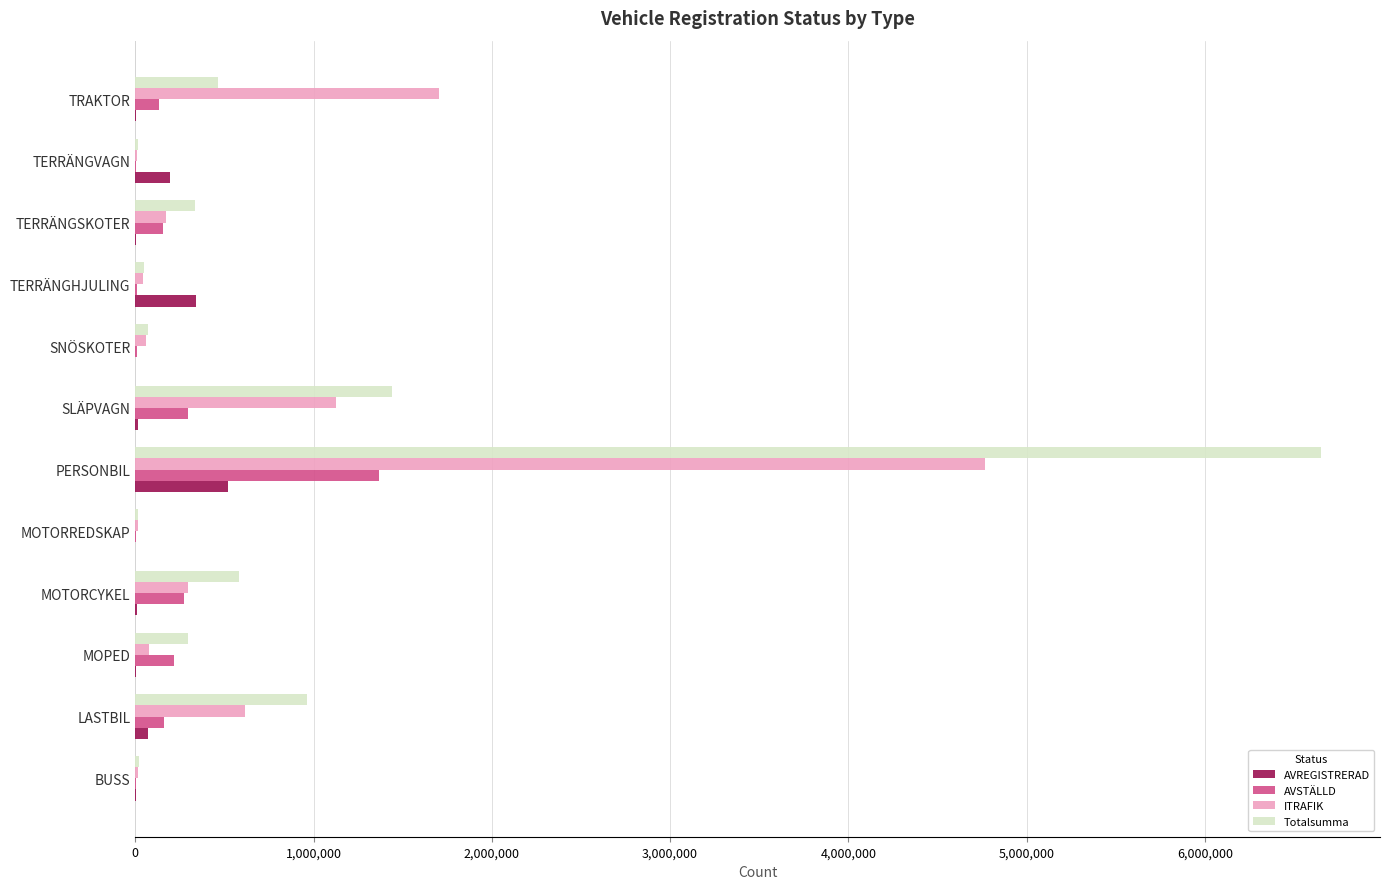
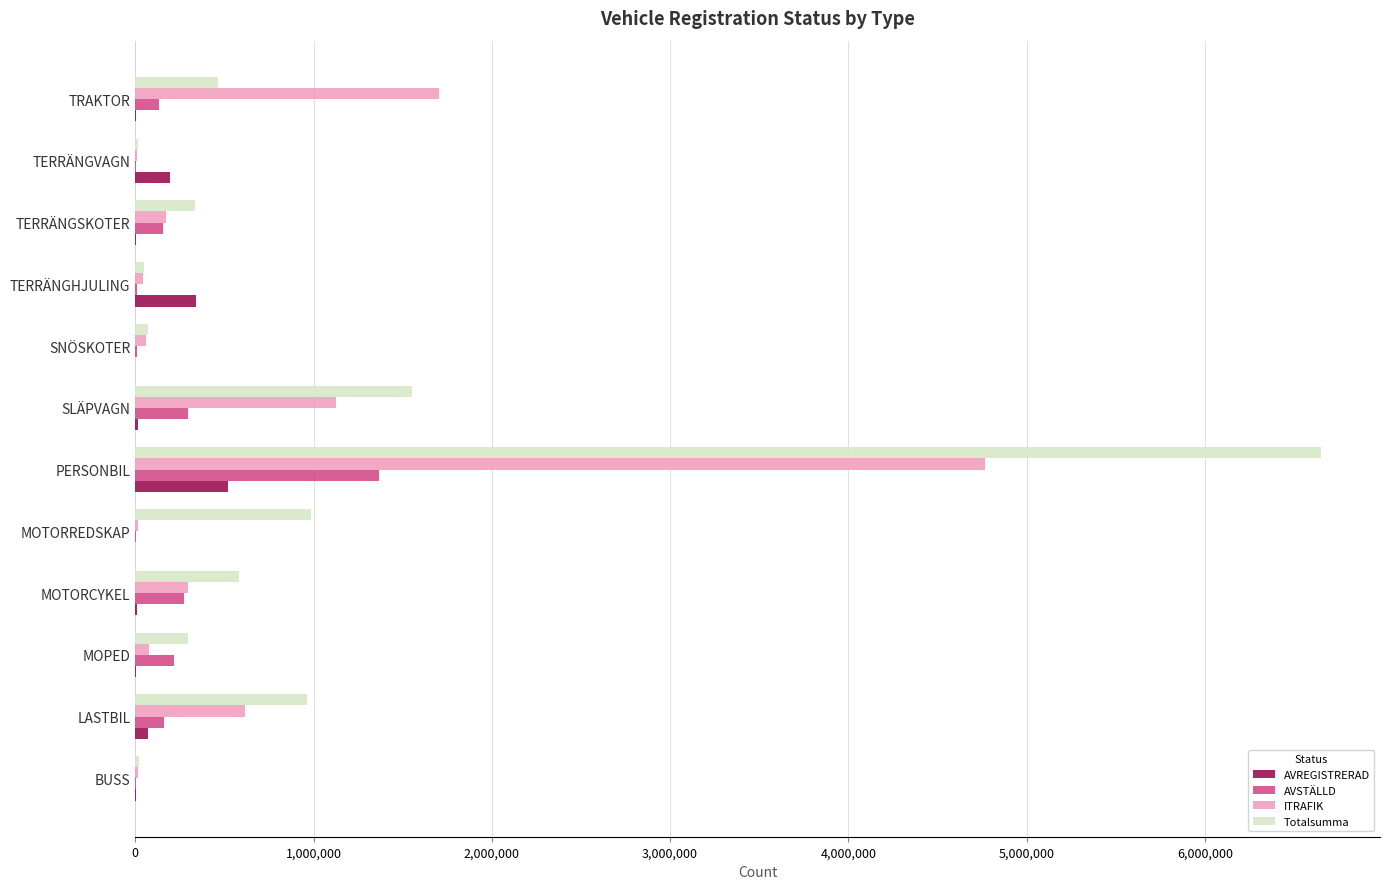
  {
    "AVREGISTRERAD": {
      "TERRÄNGVAGN": "190,000",
      "TERRÄNGHJULING": "340,000",
      "SLÄPVAGN": "20,000",
      "PERSONBIL": "520,000",
      "LASTBIL": "70,000"
    },
    "AVSTÄLLD": {
      "TRAKTOR": "130,000",
      "TERRÄNGSKOTER": "160,000",
      "SLÄPVAGN": "300,000",
      "PERSONBIL": "1,370,000",
      "MOTORCYKEL": "270,000",
      "MOPED": "220,000",
      "LASTBIL": "160,000"
    },
    "ITRAFIK": {
      "TRAKTOR": "1,710,000",
      "TERRÄNGSKOTER": "170,000",
      "TERRÄNGHJULING": "40,000",
      "SNÖSKOTER": "60,000",
      "SLÄPVAGN": "1,120,000",
      "PERSONBIL": "4,770,000",
      "MOTORREDSKAP": "10,000",
      "MOTORCYKEL": "300,000",
      "MOPED": "70,000",
      "LASTBIL": "620,000",
      "BUSS": "10,000"
    },
    "Totalsumma": {
      "TRAKTOR": "470,000",
      "TERRÄNGSKOTER": "330,000",
      "TERRÄNGHJULING": "50,000",
      "SNÖSKOTER": "70,000",
-     "SLÄPVAGN": "1,440,000",
+     "SLÄPVAGN": "1,550,000",
      "PERSONBIL": "6,650,000",
-     "MOTORREDSKAP": "20,000",
+     "MOTORREDSKAP": "990,000",
      "MOTORCYKEL": "580,000",
      "MOPED": "290,000",
      "LASTBIL": "960,000",
      "BUSS": "20,000"
    }
  }
